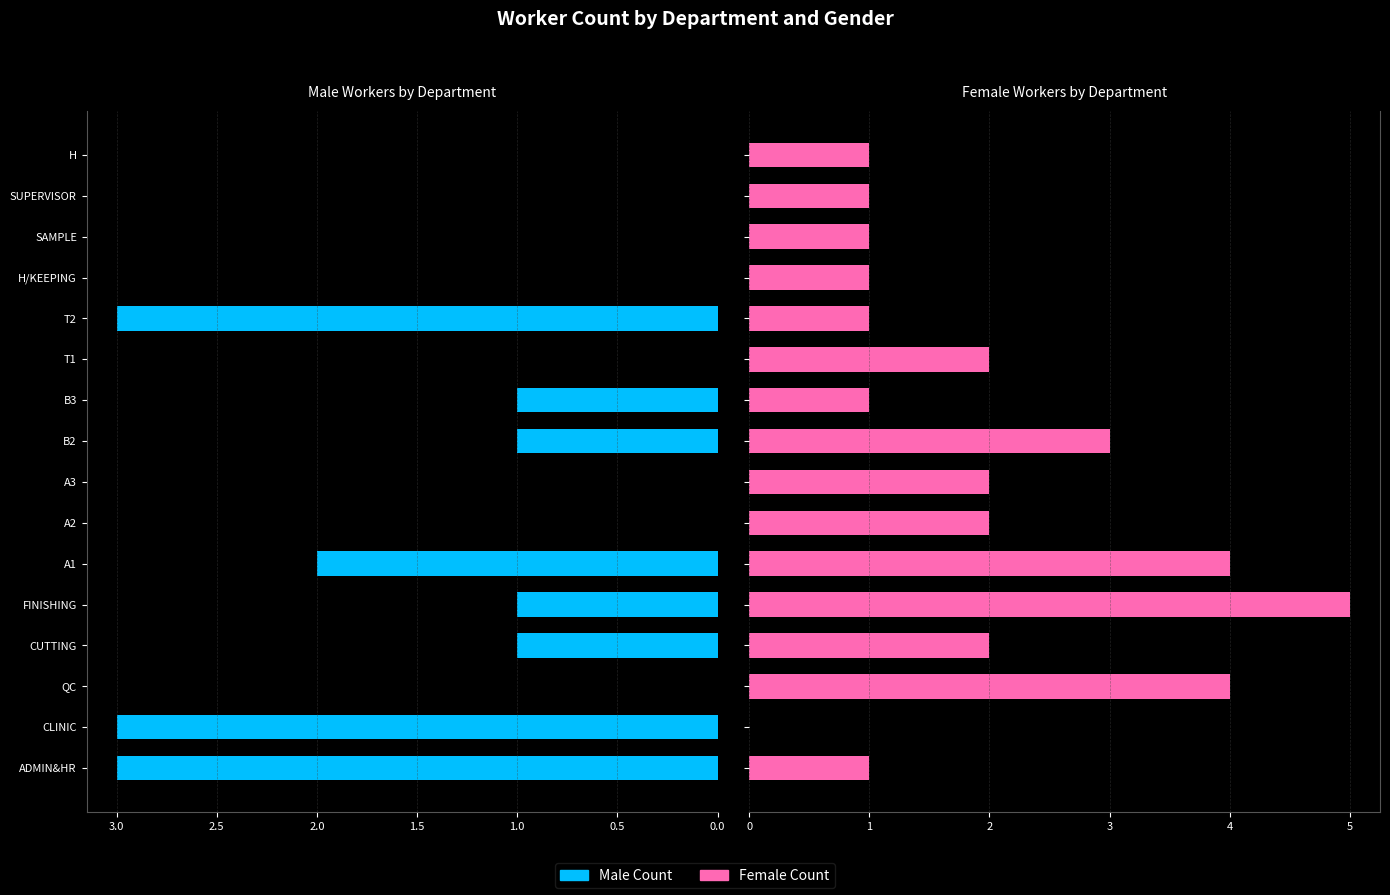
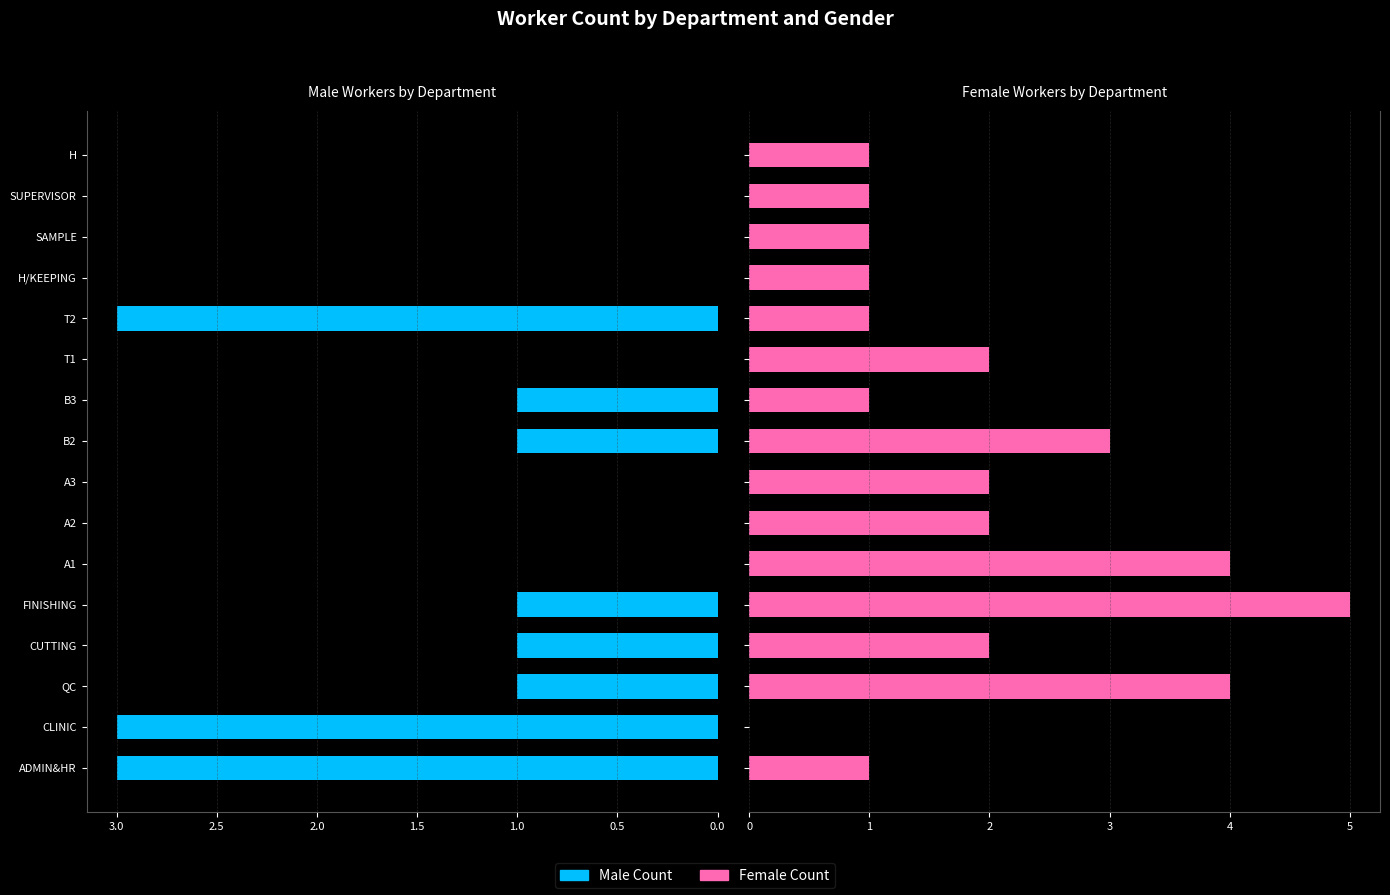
  {
    "Male Workers by Department": {
      "H": 0,
      "SUPERVISOR": 0,
      "SAMPLE": 0,
      "H/KEEPING": 0,
      "T2": 3,
      "T1": 0,
      "B3": 1,
      "B2": 1,
      "A3": 0,
      "A2": 0,
-     "A1": 2,
+     "A1": 0,
      "FINISHING": 1,
      "CUTTING": 1,
-     "QC": 0,
+     "QC": 1,
      "CLINIC": 3,
      "ADMIN&HR": 3
    }
  }
